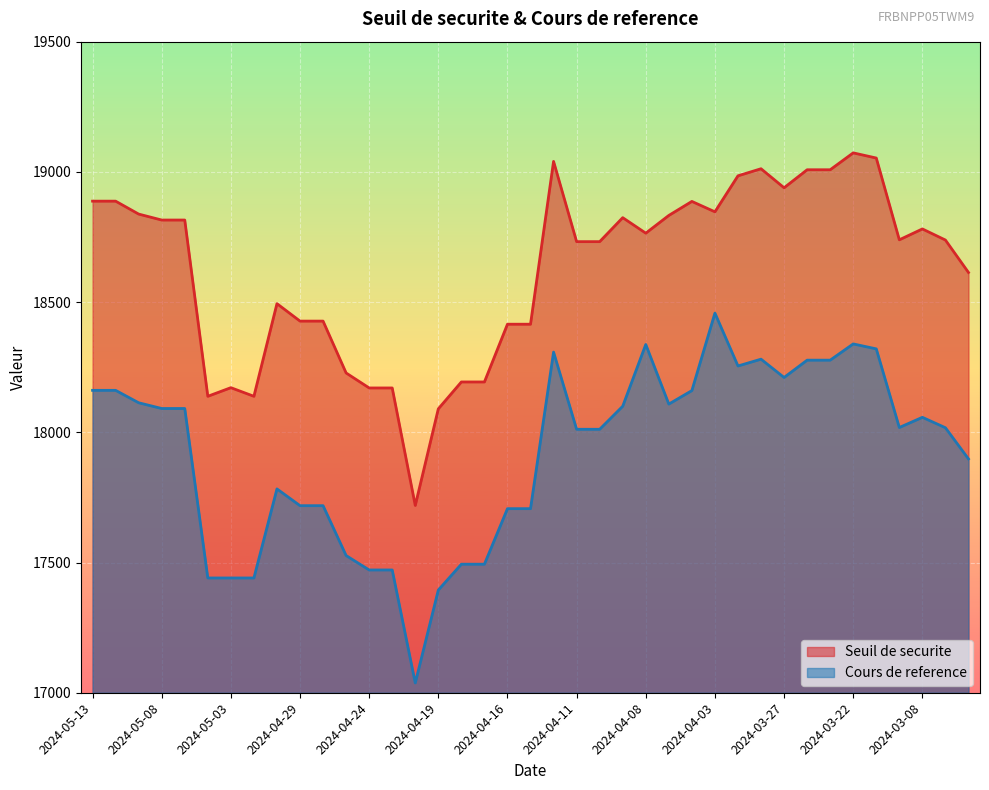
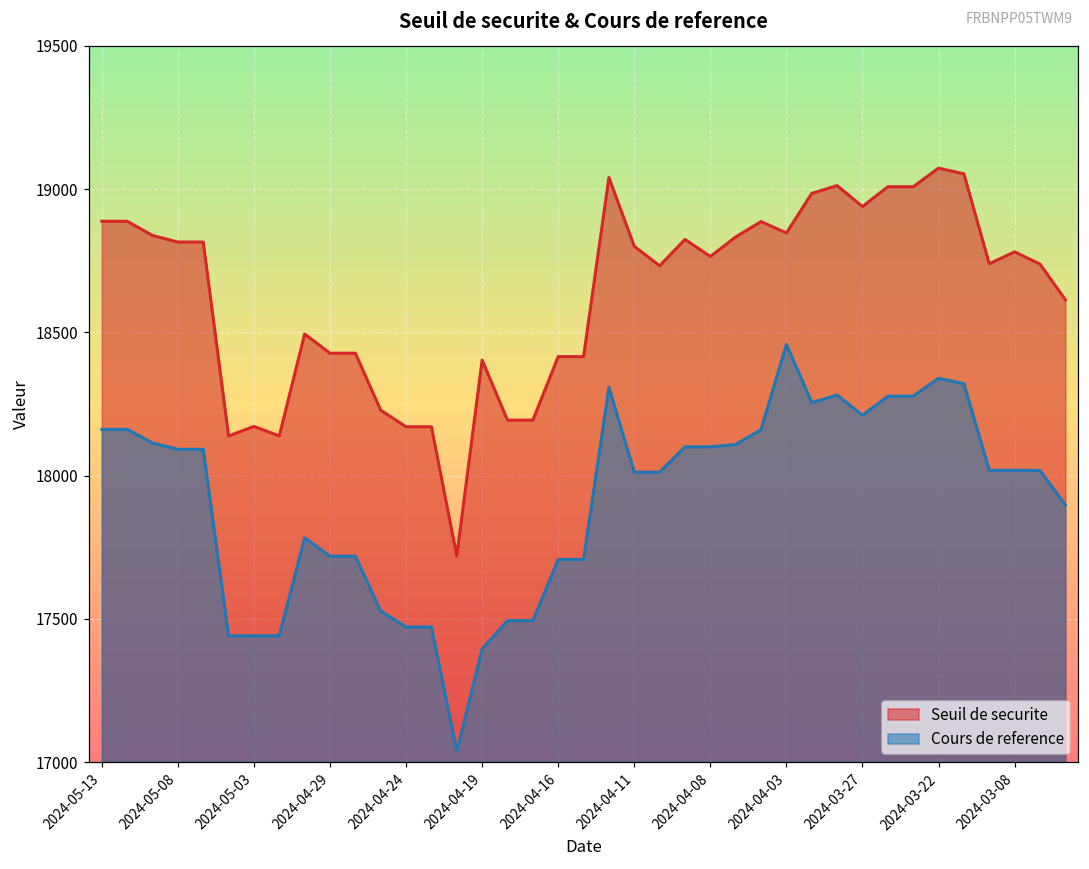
  {
    "Seuil de securite": {
      "2024-05-13": 18890,
      "2024-05-08": 18820,
      "2024-05-03": 18170,
      "2024-04-29": 18430,
      "2024-04-24": 18170,
-     "2024-04-19": 18090,
+     "2024-04-19": 18400,
      "2024-04-16": 18420,
-     "2024-04-11": 18730,
+     "2024-04-11": 18800,
      "2024-04-08": 18760,
      "2024-04-03": 18850,
      "2024-03-27": 18940,
      "2024-03-22": 19070,
      "2024-03-08": 18780
    },
    "Cours de reference": {
      "2024-05-13": 18160,
      "2024-05-08": 18090,
      "2024-05-03": 17440,
      "2024-04-29": 17720,
      "2024-04-24": 17470,
      "2024-04-19": 17390,
      "2024-04-16": 17710,
      "2024-04-11": 18010,
-     "2024-04-08": 18340,
+     "2024-04-08": 18100,
      "2024-04-03": 18460,
      "2024-03-27": 18210,
      "2024-03-22": 18340,
-     "2024-03-08": 18060
+     "2024-03-08": 18020
    }
  }
